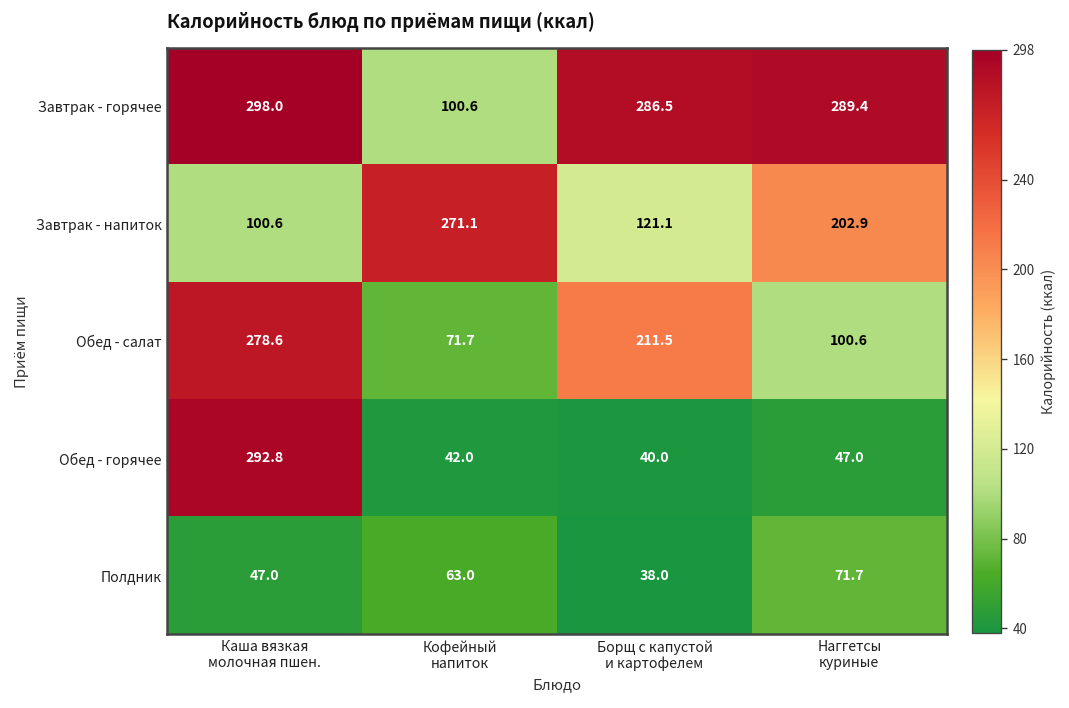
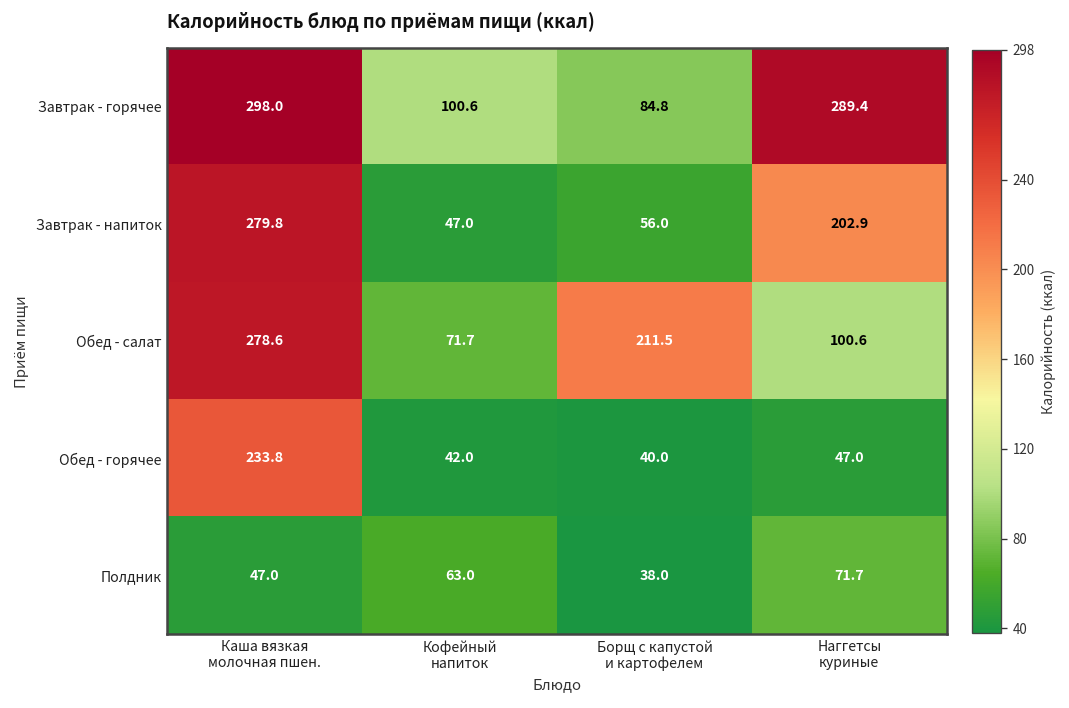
  {
    "Завтрак - горячее": {
      "Каша вязкая молочная пшен.": 298.0,
      "Кофейный напиток": 100.6,
-     "Борщ с капустой и картофелем": 286.5,
+     "Борщ с капустой и картофелем": 84.8,
      "Наггетсы куриные": 289.4
    },
    "Завтрак - напиток": {
-     "Каша вязкая молочная пшен.": 100.6,
-     "Кофейный напиток": 271.1,
-     "Борщ с капустой и картофелем": 121.1,
+     "Каша вязкая молочная пшен.": 279.8,
+     "Кофейный напиток": 47.0,
+     "Борщ с капустой и картофелем": 56.0,
      "Наггетсы куриные": 202.9
    },
    "Обед - салат": {
      "Каша вязкая молочная пшен.": 278.6,
      "Кофейный напиток": 71.7,
      "Борщ с капустой и картофелем": 211.5,
      "Наггетсы куриные": 100.6
    },
    "Обед - горячее": {
-     "Каша вязкая молочная пшен.": 292.8,
+     "Каша вязкая молочная пшен.": 233.8,
      "Кофейный напиток": 42.0,
      "Борщ с капустой и картофелем": 40.0,
      "Наггетсы куриные": 47.0
    },
    "Полдник": {
      "Каша вязкая молочная пшен.": 47.0,
      "Кофейный напиток": 63.0,
      "Борщ с капустой и картофелем": 38.0,
      "Наггетсы куриные": 71.7
    }
  }
